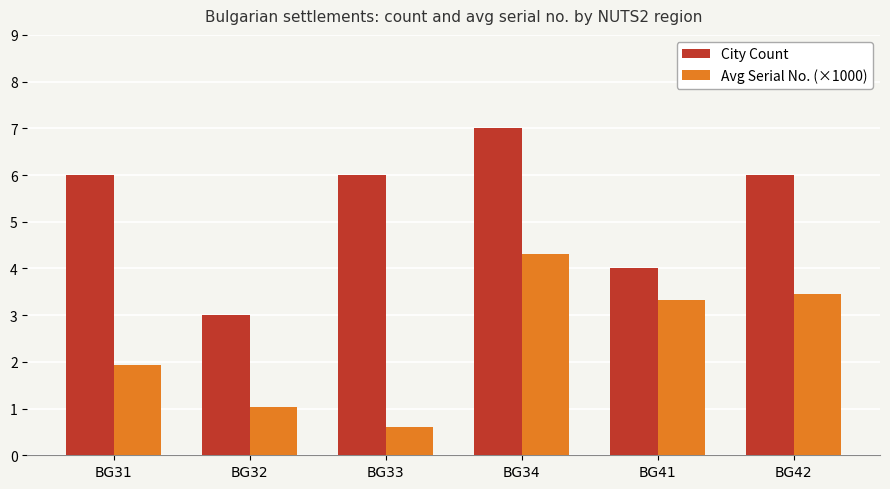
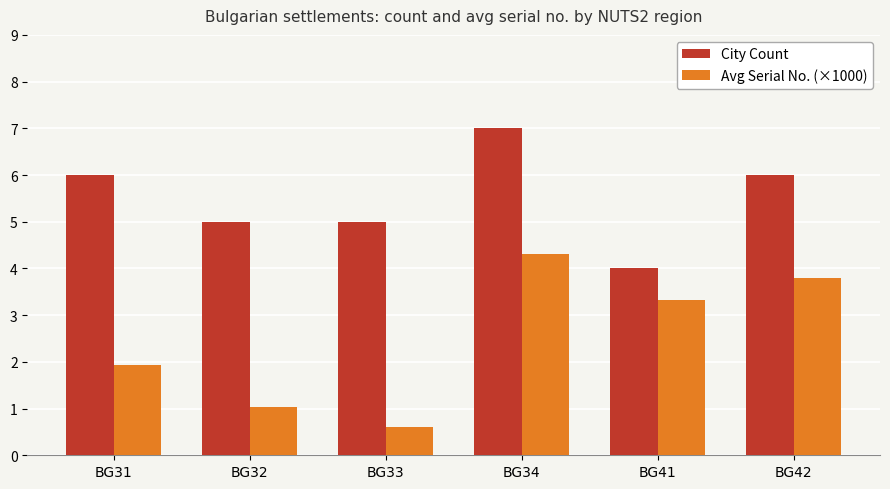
  {
    "City Count": {
      "BG31": 6,
-     "BG32": 3,
-     "BG33": 6,
+     "BG32": 5,
+     "BG33": 5,
      "BG34": 7,
      "BG41": 4,
      "BG42": 6
    },
    "Avg Serial No. (×1000)": {
      "BG31": 1.9,
      "BG32": 1.0,
      "BG33": 0.6,
      "BG34": 4.3,
      "BG41": 3.3,
-     "BG42": 3.5
+     "BG42": 3.8
    }
  }
